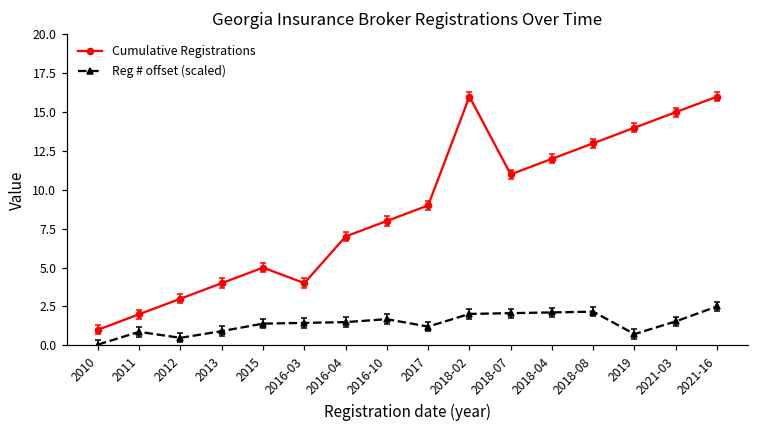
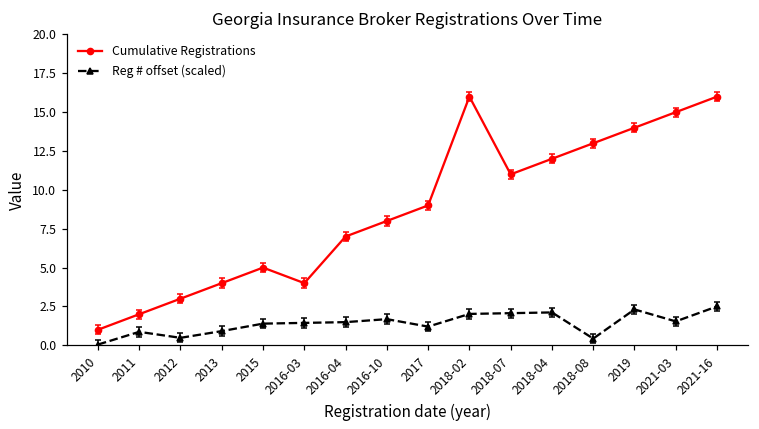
  {
    "Cumulative Registrations": {
      "2010": 1.0,
      "2011": 2.0,
      "2012": 3.0,
      "2013": 4.0,
      "2015": 5.0,
      "2016-03": 4.0,
      "2016-04": 7.0,
      "2016-10": 8.0,
      "2017": 9.0,
      "2018-02": 16.0,
      "2018-07": 11.0,
      "2018-04": 12.0,
      "2018-08": 13.0,
      "2019": 14.0,
      "2021-03": 15.0,
      "2021-16": 16.0
    },
    "Reg # offset (scaled)": {
      "2010": 0.0,
      "2011": 0.9,
      "2012": 0.5,
      "2013": 0.9,
      "2015": 1.4,
      "2016-03": 1.4,
      "2016-04": 1.5,
      "2016-10": 1.7,
      "2017": 1.2,
      "2018-02": 2.0,
      "2018-07": 2.1,
      "2018-04": 2.1,
-     "2018-08": 2.2,
-     "2019": 0.7,
+     "2018-08": 0.4,
+     "2019": 2.3,
      "2021-03": 1.5,
      "2021-16": 2.5
    }
  }
